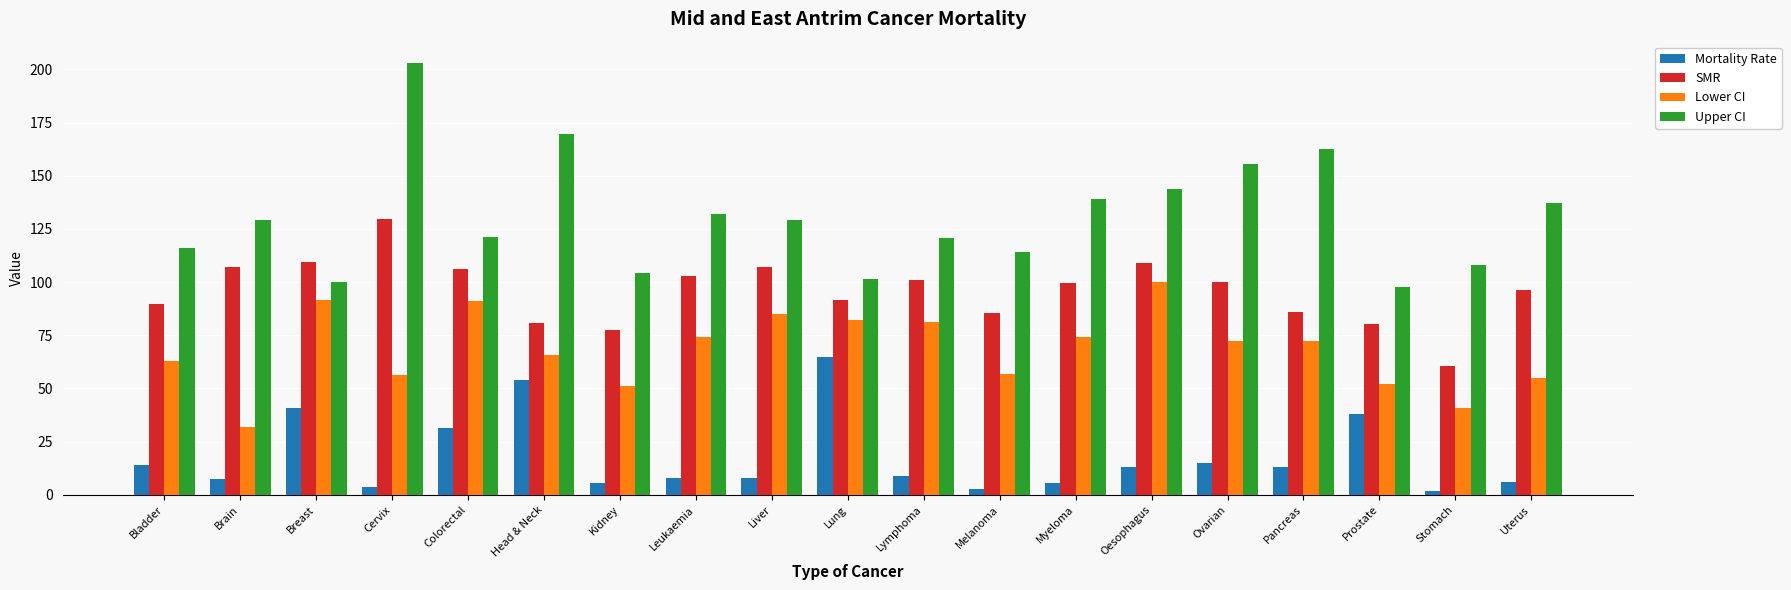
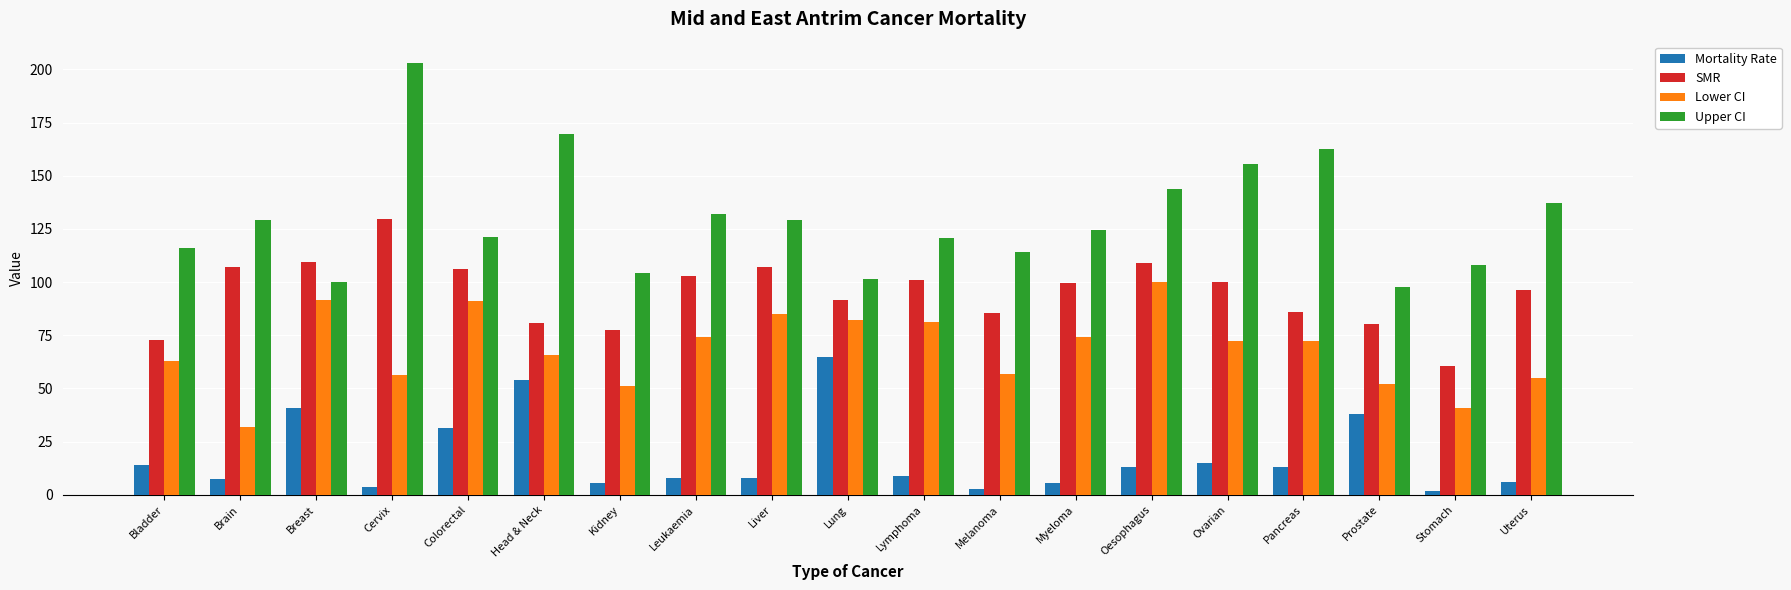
  {
    "Mortality Rate": {
      "Bladder": 14,
      "Brain": 7,
      "Breast": 41,
      "Cervix": 4,
      "Colorectal": 31,
      "Head & Neck": 54,
      "Kidney": 6,
      "Leukaemia": 8,
      "Liver": 8,
      "Lung": 65,
      "Lymphoma": 9,
      "Melanoma": 3,
      "Myeloma": 5,
      "Oesophagus": 13,
      "Ovarian": 15,
      "Pancreas": 13,
      "Prostate": 38,
      "Stomach": 2,
      "Uterus": 6
    },
    "SMR": {
-     "Bladder": 90,
+     "Bladder": 73,
      "Brain": 107,
      "Breast": 110,
      "Cervix": 130,
      "Colorectal": 106,
      "Head & Neck": 81,
      "Kidney": 78,
      "Leukaemia": 103,
      "Liver": 107,
      "Lung": 92,
      "Lymphoma": 101,
      "Melanoma": 85,
      "Myeloma": 100,
      "Oesophagus": 109,
      "Ovarian": 100,
      "Pancreas": 86,
      "Prostate": 80,
      "Stomach": 61,
      "Uterus": 96
    },
    "Lower CI": {
      "Bladder": 63,
      "Brain": 32,
      "Breast": 91,
      "Cervix": 56,
      "Colorectal": 91,
      "Head & Neck": 66,
      "Kidney": 51,
      "Leukaemia": 74,
      "Liver": 85,
      "Lung": 82,
      "Lymphoma": 81,
      "Melanoma": 57,
      "Myeloma": 74,
      "Oesophagus": 100,
      "Ovarian": 73,
      "Pancreas": 72,
      "Prostate": 52,
      "Stomach": 41,
      "Uterus": 55
    },
    "Upper CI": {
      "Bladder": 116,
      "Brain": 129,
      "Breast": 100,
      "Cervix": 203,
      "Colorectal": 121,
      "Head & Neck": 170,
      "Kidney": 104,
      "Leukaemia": 132,
      "Liver": 129,
      "Lung": 101,
      "Lymphoma": 121,
      "Melanoma": 114,
-     "Myeloma": 139,
+     "Myeloma": 125,
      "Oesophagus": 144,
      "Ovarian": 156,
      "Pancreas": 163,
      "Prostate": 98,
      "Stomach": 108,
      "Uterus": 137
    }
  }
